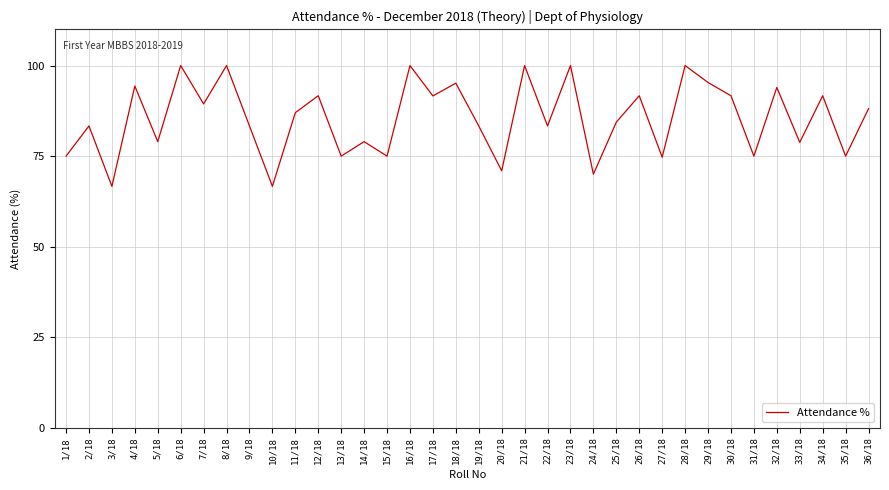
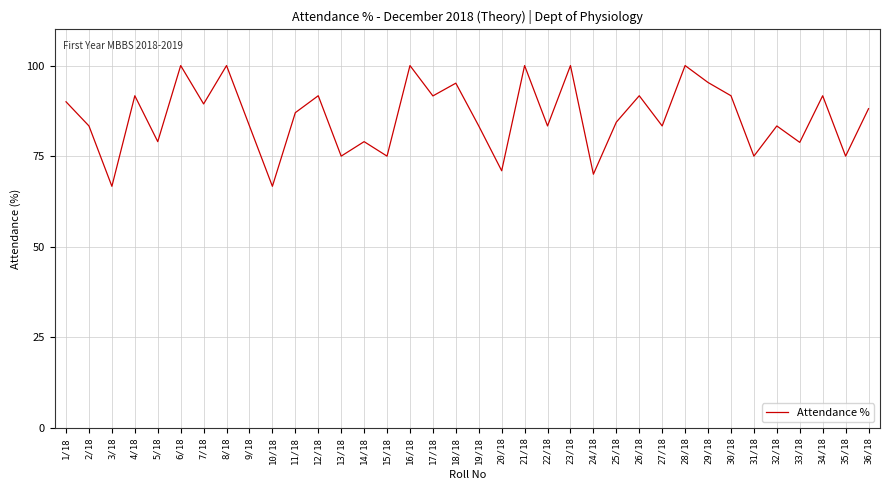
  {
-   "1/18": 75,
+   "1/18": 90,
    "2/18": 83,
    "3/18": 67,
-   "4/18": 94,
+   "4/18": 92,
    "5/18": 79,
    "7/18": 89,
    "8/18": 100,
    "9/18": 83,
    "10/18": 67,
    "11/18": 87,
    "12/18": 92,
    "13/18": 75,
    "14/18": 79,
    "15/18": 75,
    "16/18": 100,
    "17/18": 92,
    "18/18": 95,
    "19/18": 83,
    "20/18": 71,
    "21/18": 100,
    "22/18": 83,
    "23/18": 100,
    "24/18": 70,
    "25/18": 84,
    "26/18": 92,
-   "27/18": 75,
+   "27/18": 83,
    "28/18": 100,
    "29/18": 95,
    "30/18": 92,
    "31/18": 75,
-   "32/18": 94,
+   "32/18": 83,
    "33/18": 79,
    "34/18": 92,
    "35/18": 75,
    "36/18": 88
  }
